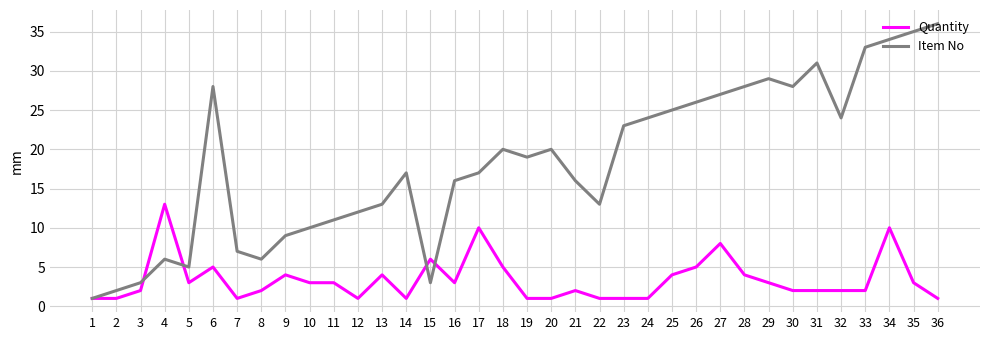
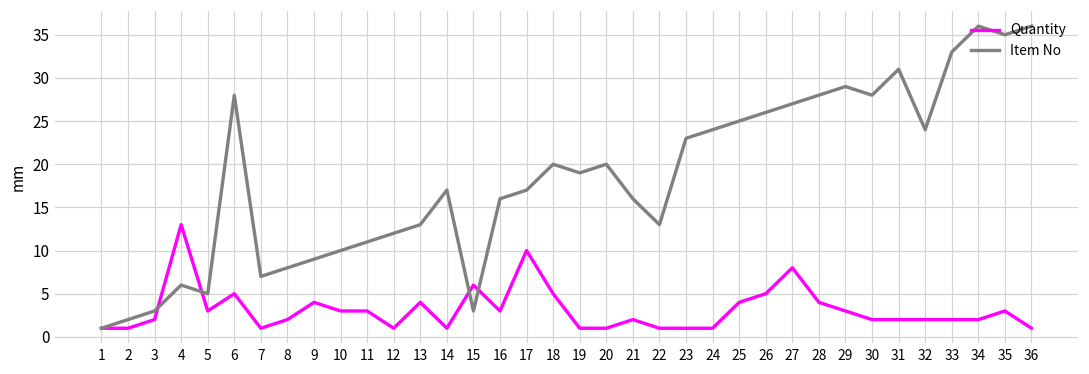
  {
    "Quantity": {
      "2": 1,
      "3": 2,
      "4": 13,
      "5": 3,
      "6": 5,
      "7": 1,
      "8": 2,
      "9": 4,
      "10": 3,
      "11": 3,
      "12": 1,
      "13": 4,
      "14": 1,
      "15": 6,
      "16": 3,
      "17": 10,
      "18": 5,
      "19": 1,
      "20": 1,
      "21": 2,
      "22": 1,
      "23": 1,
      "24": 1,
      "25": 4,
      "26": 5,
      "27": 8,
      "28": 4,
      "29": 3,
      "30": 2,
      "31": 2,
      "32": 2,
      "33": 2,
-     "34": 10,
+     "34": 2,
      "35": 3,
      "36": 1
    },
    "Item No": {
      "2": 2,
      "3": 3,
      "4": 6,
      "5": 5,
      "6": 28,
      "7": 7,
-     "8": 6,
+     "8": 8,
      "9": 9,
      "10": 10,
      "11": 11,
      "12": 12,
      "13": 13,
      "14": 17,
      "15": 3,
      "16": 16,
      "17": 17,
      "18": 20,
      "19": 19,
      "20": 20,
      "21": 16,
      "22": 13,
      "23": 23,
      "24": 24,
      "25": 25,
      "26": 26,
      "27": 27,
      "28": 28,
      "29": 29,
      "30": 28,
      "31": 31,
      "32": 24,
      "33": 33,
-     "34": 34,
+     "34": 36,
      "35": 35,
      "36": 36
    }
  }
